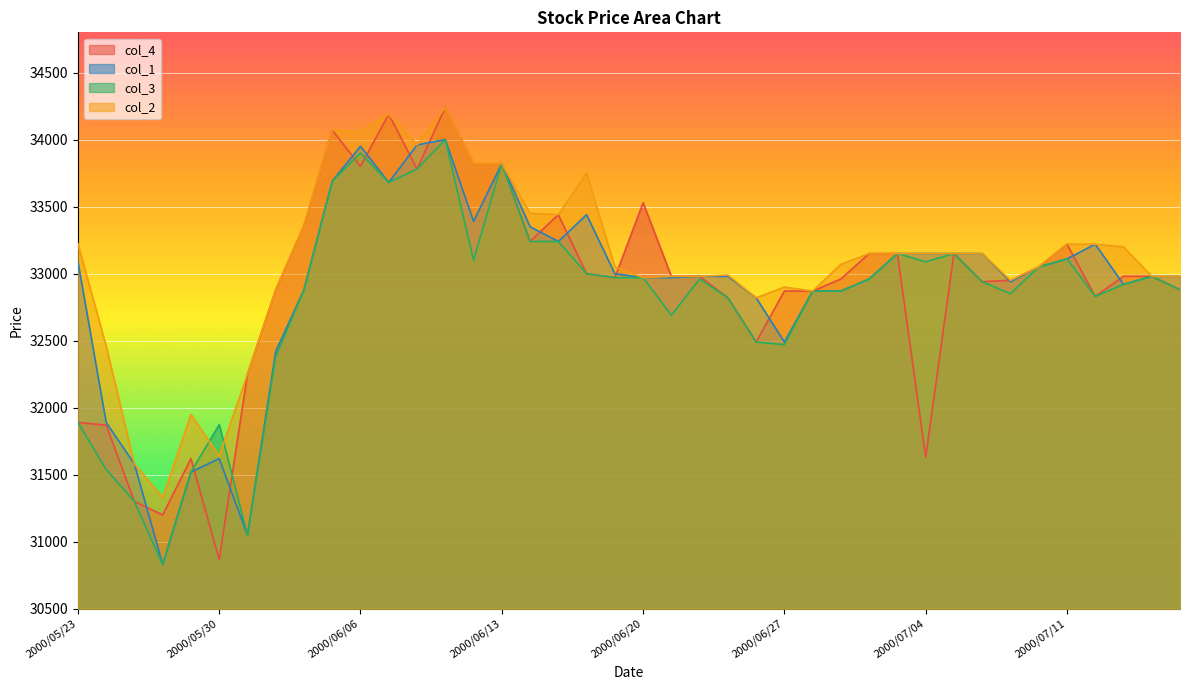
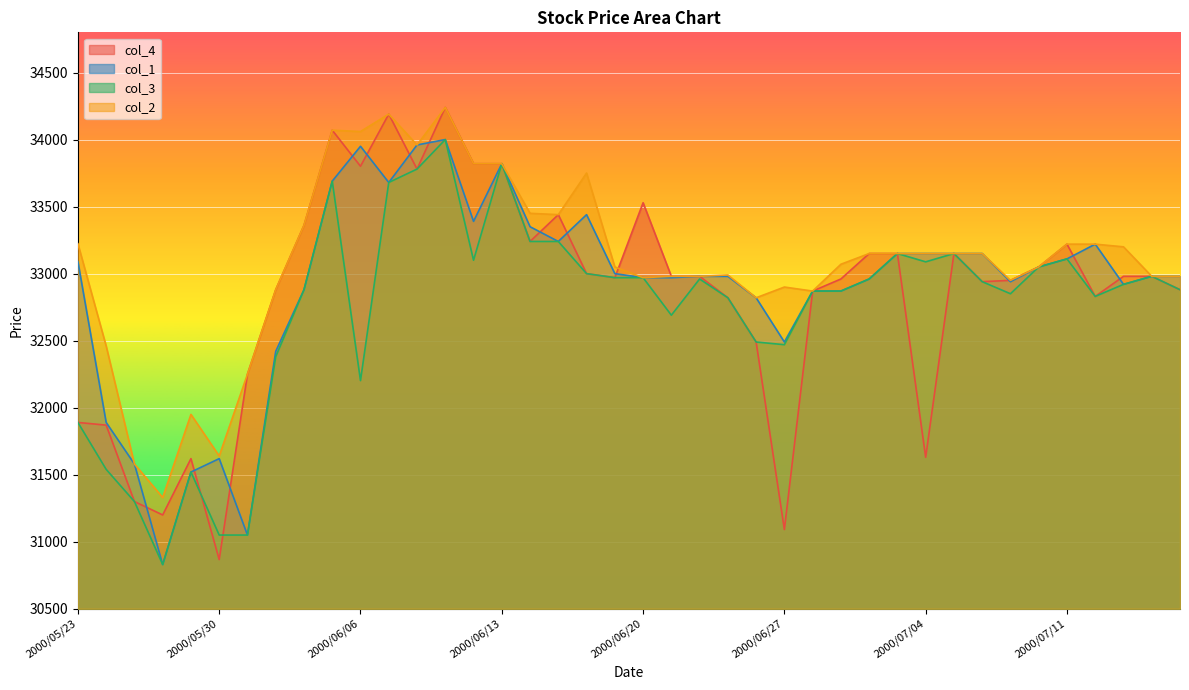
  {
    "col_4": {
      "2000/05/30": 30870,
      "2000/06/06": 33800,
      "2000/06/20": 33530,
-     "2000/06/27": 32870,
+     "2000/06/27": 31090,
      "2000/07/04": 31630
    },
    "col_1": {
      "2000/05/23": 33090,
      "2000/05/30": 31620,
      "2000/06/06": 33950,
      "2000/06/27": 32490
    },
    "col_3": {
-     "2000/05/30": 31870,
-     "2000/06/06": 33900,
+     "2000/05/30": 31050,
+     "2000/06/06": 32200,
      "2000/06/27": 32470,
      "2000/07/04": 33090
    },
    "col_2": {
      "2000/05/23": 33220,
      "2000/05/30": 31640,
      "2000/06/06": 34060,
      "2000/06/27": 32900
    }
  }
